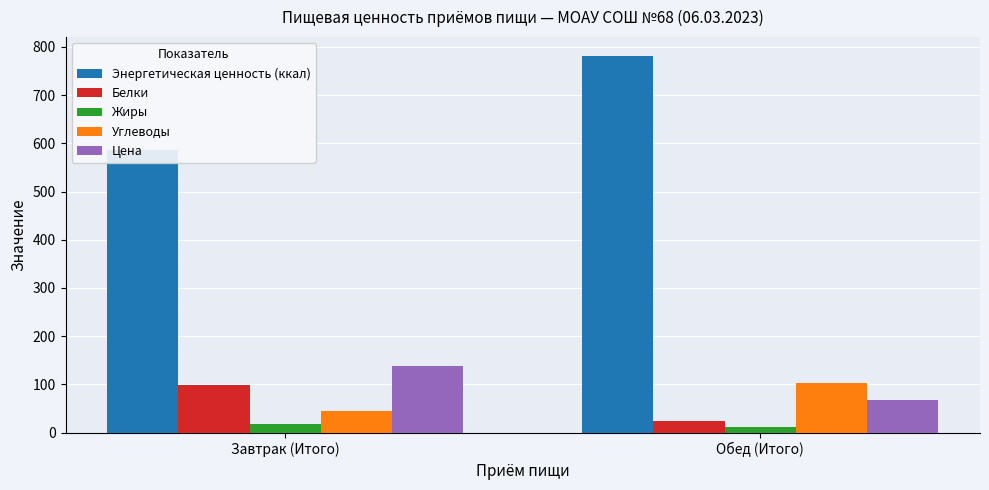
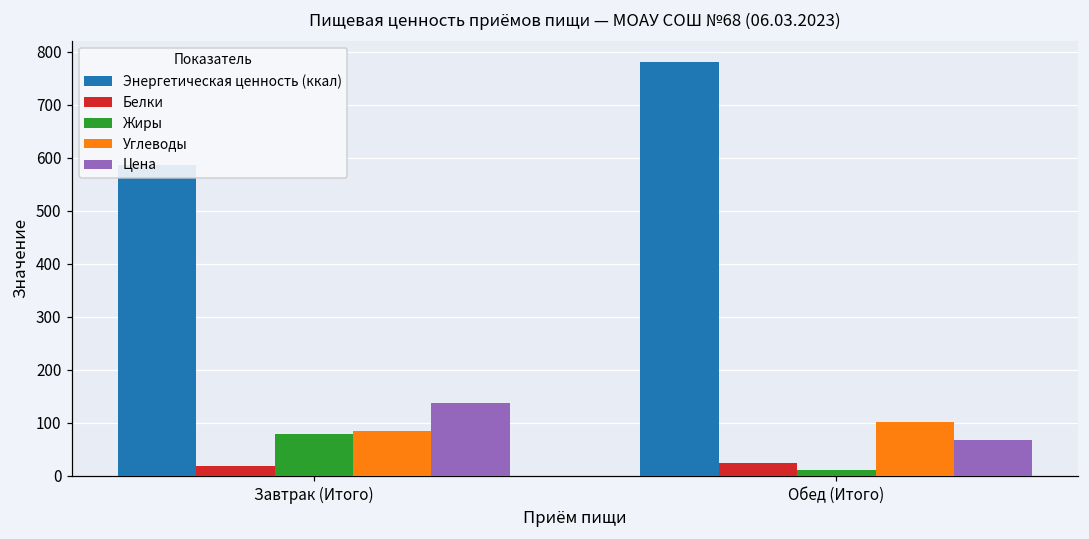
  {
    "Энергетическая ценность (ккал)": {
      "Обед (Итого)": 780
    },
    "Белки": {
-     "Завтрак (Итого)": 100,
+     "Завтрак (Итого)": 20,
      "Обед (Итого)": 20
    },
    "Жиры": {
-     "Завтрак (Итого)": 20,
+     "Завтрак (Итого)": 80,
      "Обед (Итого)": 10
    },
    "Углеводы": {
-     "Завтрак (Итого)": 50,
+     "Завтрак (Итого)": 80,
      "Обед (Итого)": 100
    },
    "Цена": {
      "Завтрак (Итого)": 140,
      "Обед (Итого)": 70
    }
  }
